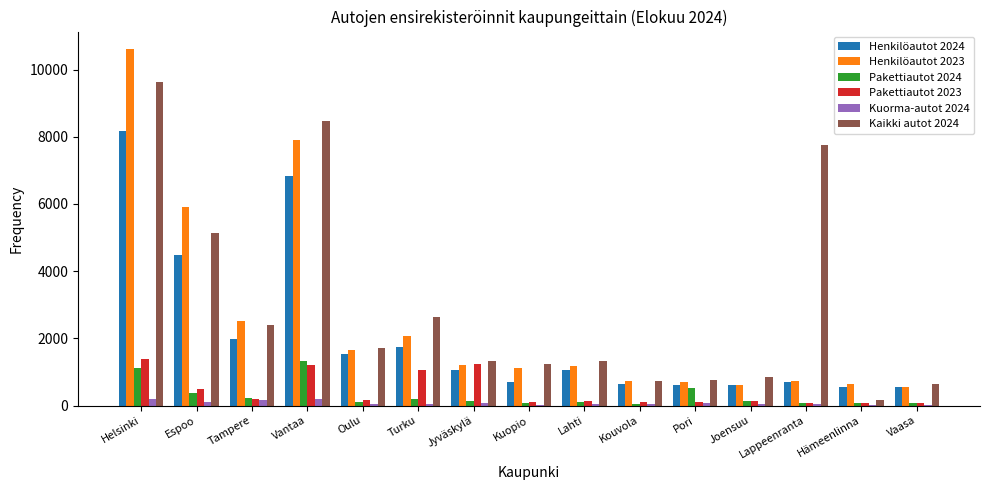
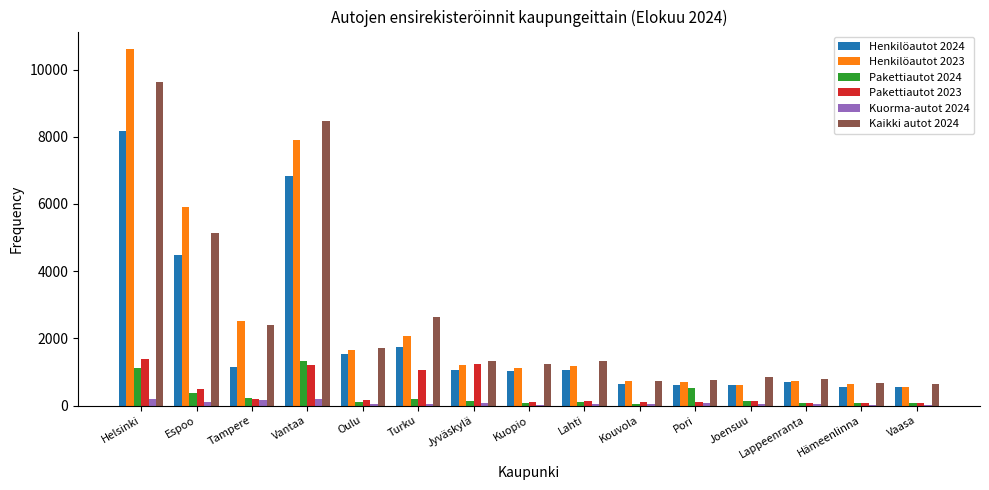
  {
    "Henkilöautot 2024": {
      "Helsinki": 8200,
      "Espoo": 4500,
-     "Tampere": 2000,
+     "Tampere": 1100,
      "Vantaa": 6800,
      "Oulu": 1500,
      "Turku": 1800,
      "Jyväskylä": 1100,
-     "Kuopio": 700,
+     "Kuopio": 1000,
      "Lahti": 1100,
      "Kouvola": 600,
      "Pori": 600,
      "Joensuu": 600,
      "Lappeenranta": 700,
      "Hämeenlinna": 500,
      "Vaasa": 600
    },
    "Henkilöautot 2023": {
      "Helsinki": 10600,
      "Espoo": 5900,
      "Tampere": 2500,
      "Vantaa": 7900,
      "Oulu": 1700,
      "Turku": 2100,
      "Jyväskylä": 1200,
      "Kuopio": 1100,
      "Lahti": 1200,
      "Kouvola": 700,
      "Pori": 700,
      "Joensuu": 600,
      "Lappeenranta": 700,
      "Hämeenlinna": 600,
      "Vaasa": 600
    },
    "Pakettiautot 2024": {
      "Helsinki": 1100,
      "Espoo": 400,
      "Tampere": 200,
      "Vantaa": 1300,
      "Oulu": 100,
      "Turku": 200,
      "Jyväskylä": 100,
      "Kuopio": 100,
      "Lahti": 100,
      "Pori": 500,
      "Joensuu": 100,
      "Hämeenlinna": 100,
      "Vaasa": 100
    },
    "Pakettiautot 2023": {
      "Helsinki": 1400,
      "Espoo": 500,
      "Tampere": 200,
      "Vantaa": 1200,
      "Oulu": 200,
      "Turku": 1100,
      "Jyväskylä": 1200,
      "Kuopio": 100,
      "Lahti": 100,
      "Kouvola": 100,
      "Pori": 100,
      "Joensuu": 100,
      "Vaasa": 100
    },
    "Kuorma-autot 2024": {
      "Helsinki": 200,
      "Espoo": 100,
      "Tampere": 200,
      "Vantaa": 200,
      "Jyväskylä": 100
    },
    "Kaikki autot 2024": {
      "Helsinki": 9600,
      "Espoo": 5100,
      "Tampere": 2400,
      "Vantaa": 8500,
      "Oulu": 1700,
      "Turku": 2600,
      "Jyväskylä": 1300,
      "Kuopio": 1200,
      "Lahti": 1300,
      "Kouvola": 700,
      "Pori": 800,
      "Joensuu": 800,
-     "Lappeenranta": 7800,
-     "Hämeenlinna": 200,
+     "Lappeenranta": 800,
+     "Hämeenlinna": 700,
      "Vaasa": 700
    }
  }
